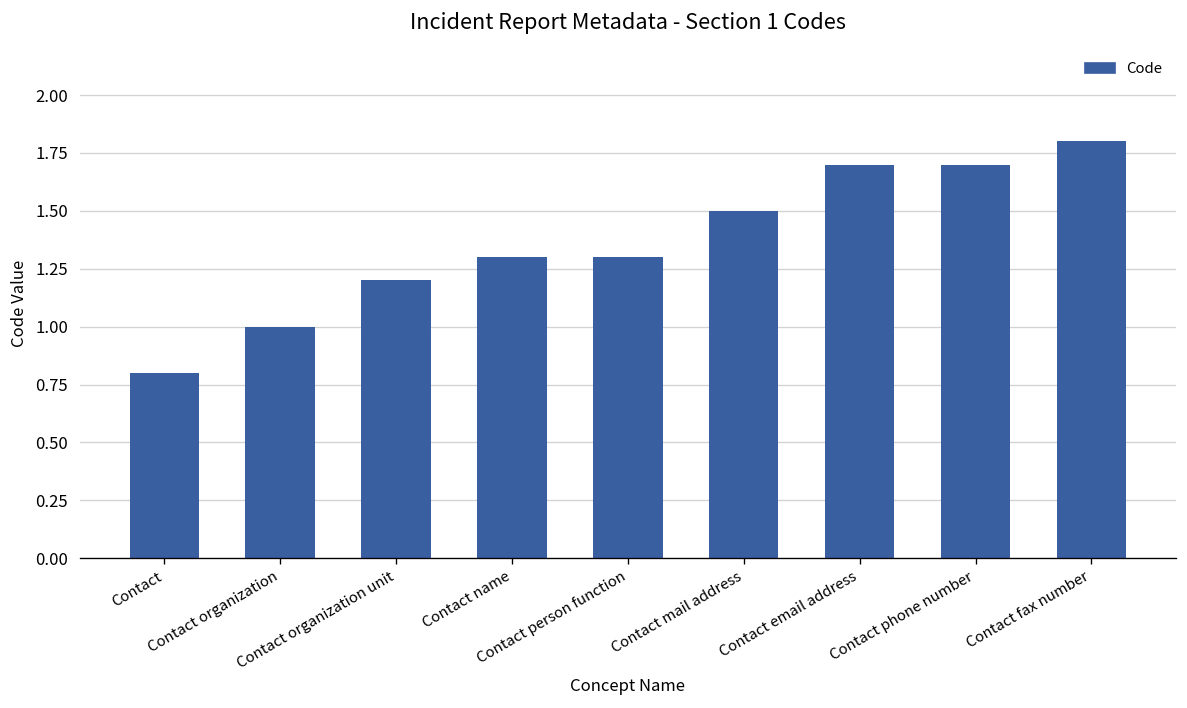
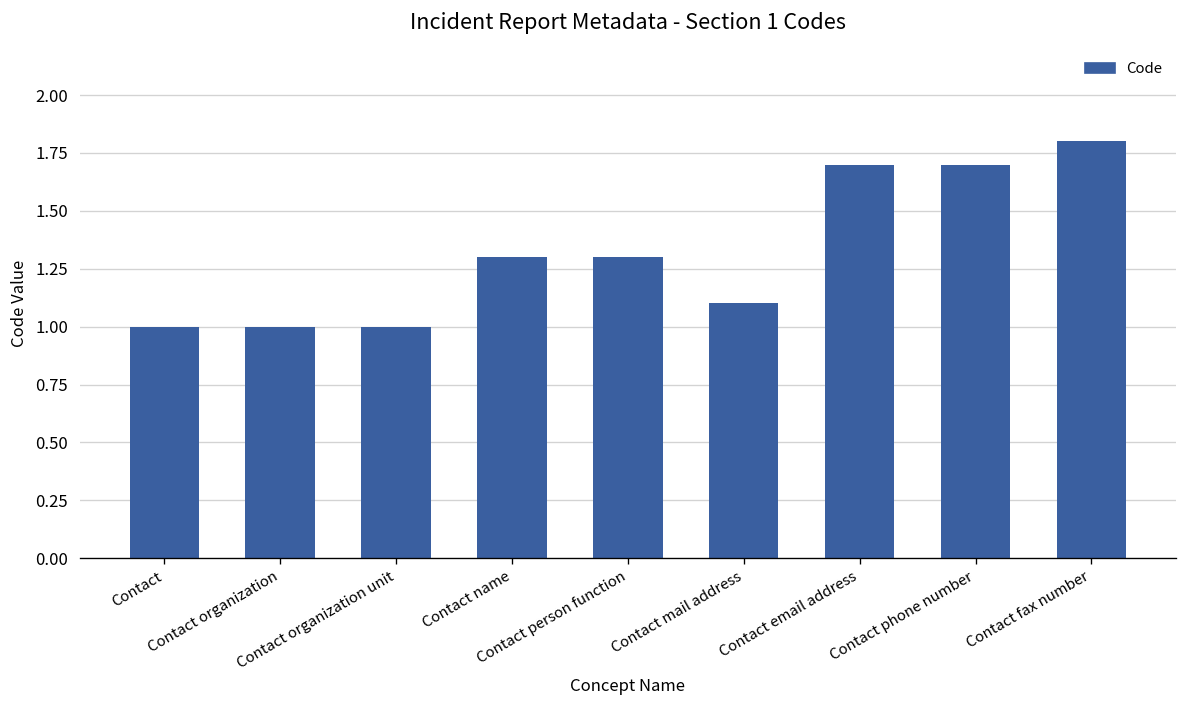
  {
-   "Contact": 0.8,
+   "Contact": 1.0,
    "Contact organization": 1.0,
-   "Contact organization unit": 1.2,
+   "Contact organization unit": 1.0,
    "Contact name": 1.3,
    "Contact person function": 1.3,
-   "Contact mail address": 1.5,
+   "Contact mail address": 1.1,
    "Contact email address": 1.7,
    "Contact phone number": 1.7,
    "Contact fax number": 1.8
  }
